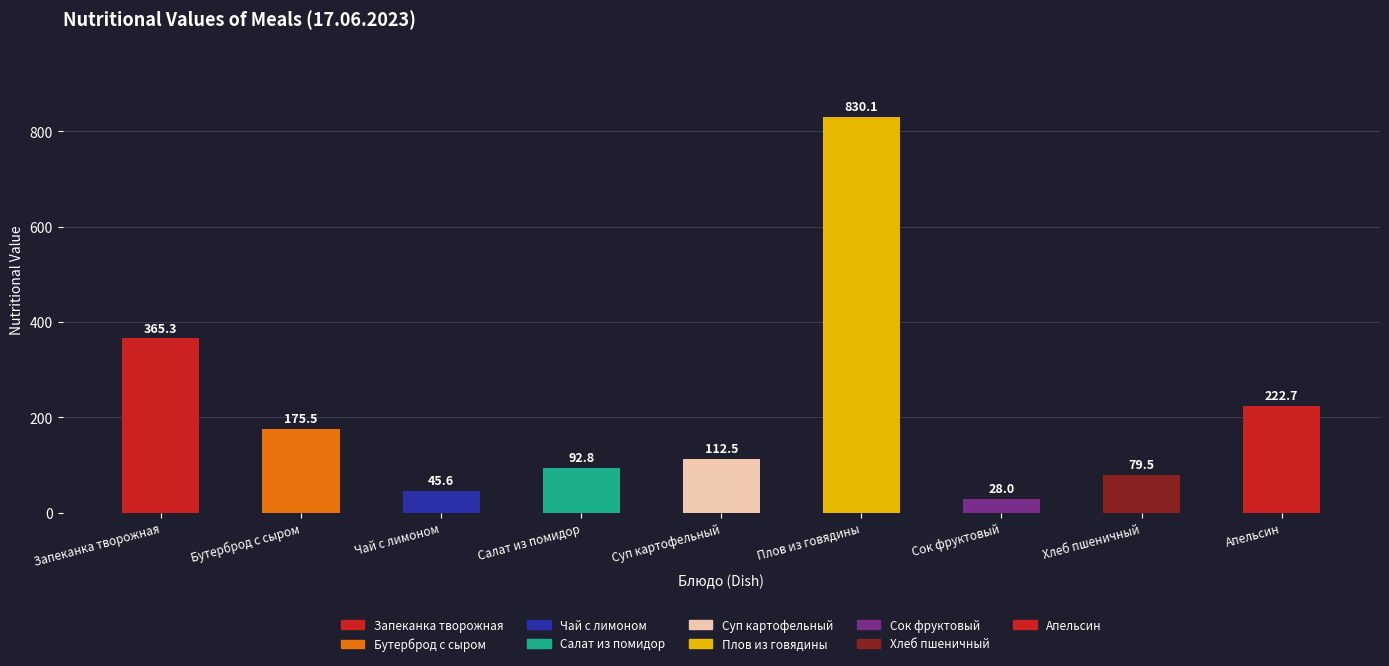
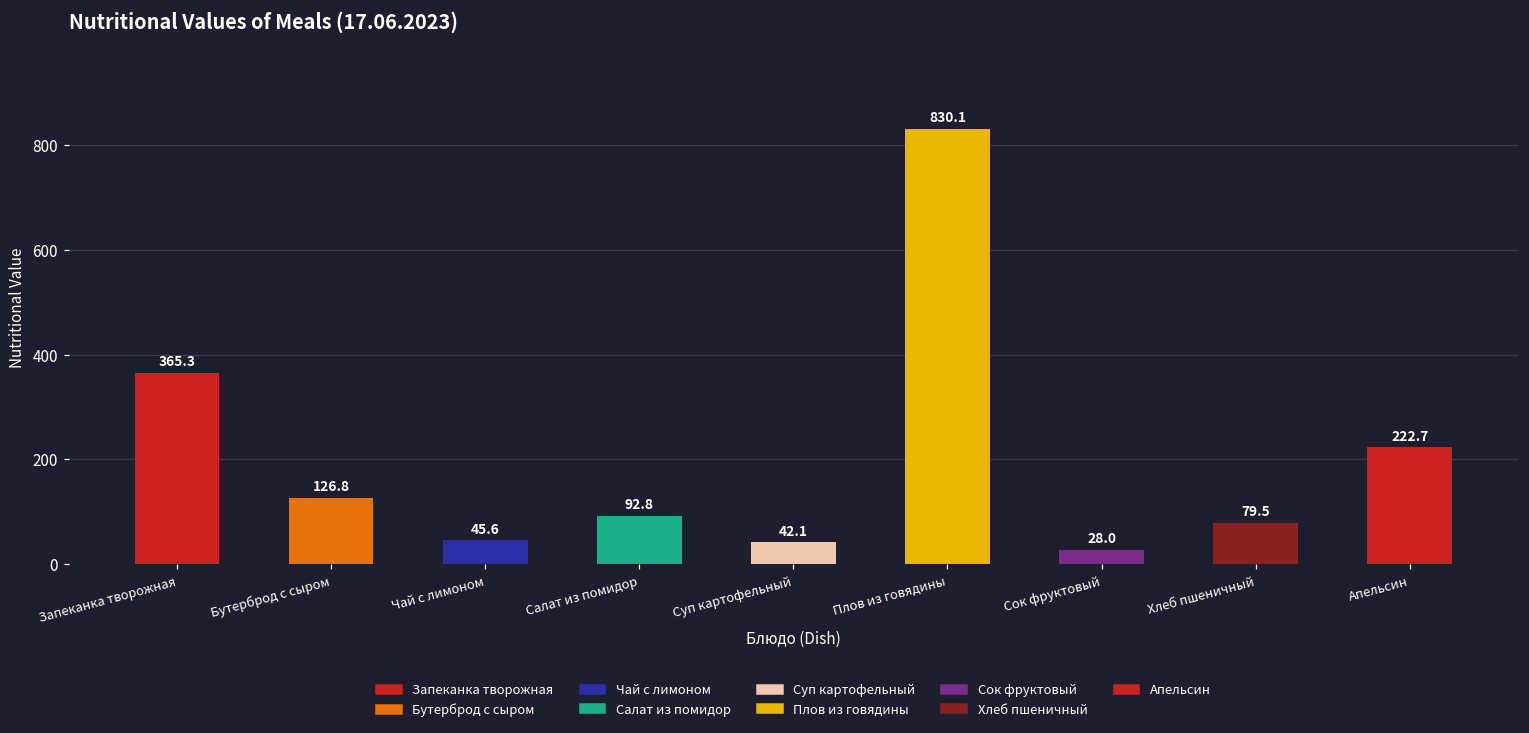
  {
    "Запеканка творожная": 365.3,
-   "Бутерброд с сыром": 175.5,
+   "Бутерброд с сыром": 126.8,
    "Чай с лимоном": 45.6,
    "Салат из помидор": 92.8,
-   "Суп картофельный": 112.5,
+   "Суп картофельный": 42.1,
    "Плов из говядины": 830.1,
    "Сок фруктовый": 28.0,
    "Хлеб пшеничный": 79.5,
    "Апельсин": 222.7
  }
